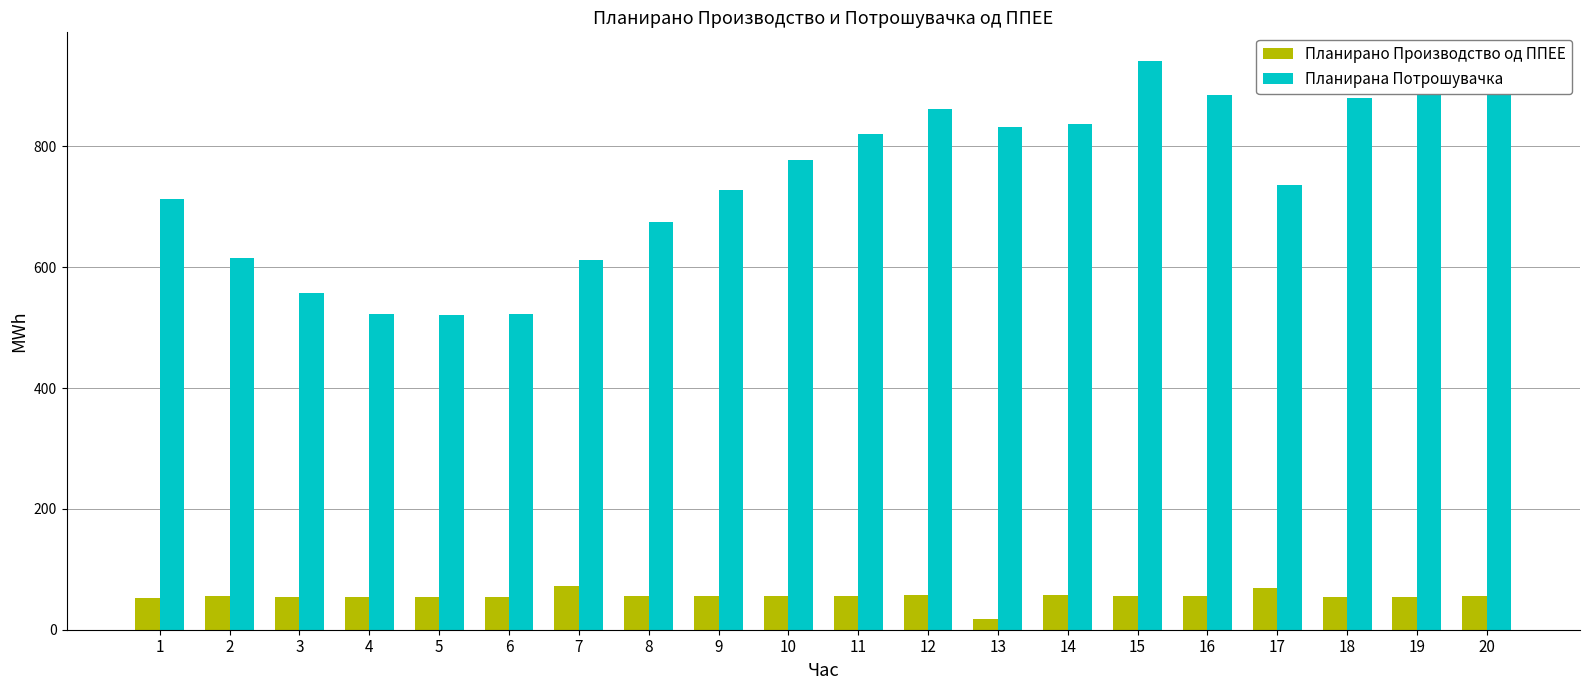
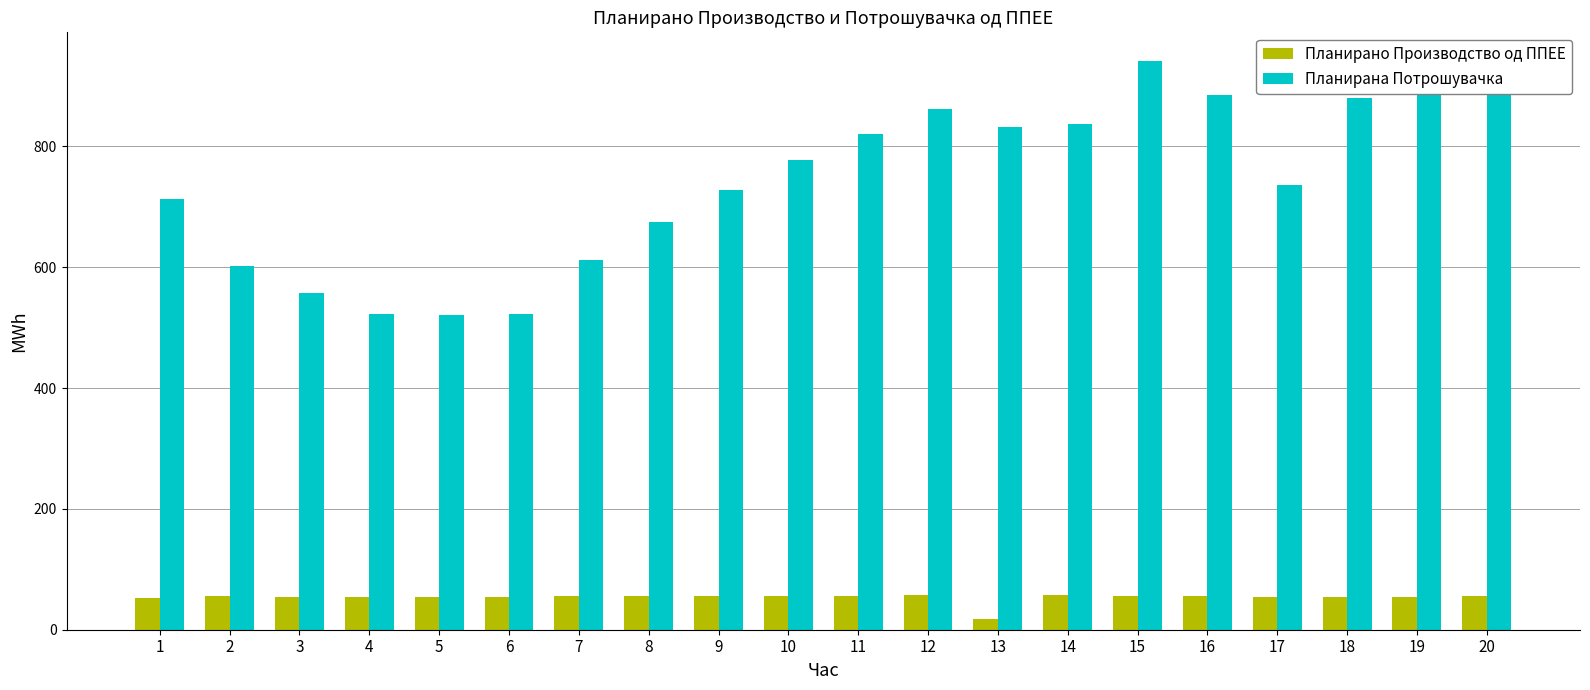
  {
    "Планирано Производство од ППЕЕ": {
      "1": 50,
      "2": 60,
      "3": 50,
      "4": 50,
      "5": 50,
      "6": 50,
-     "7": 70,
+     "7": 60,
      "8": 60,
      "9": 60,
      "10": 60,
      "11": 60,
      "12": 60,
      "13": 20,
      "14": 60,
      "15": 60,
      "16": 60,
-     "17": 70,
+     "17": 50,
      "18": 50,
      "19": 50,
      "20": 60
    },
    "Планирана Потрошувачка": {
      "1": 710,
-     "2": 620,
+     "2": 600,
      "3": 560,
      "4": 520,
      "5": 520,
      "6": 520,
      "7": 610,
      "8": 680,
      "9": 730,
      "10": 780,
      "11": 820,
      "12": 860,
      "13": 830,
      "14": 840,
      "15": 940,
      "16": 890,
      "17": 740,
      "18": 880
    }
  }
